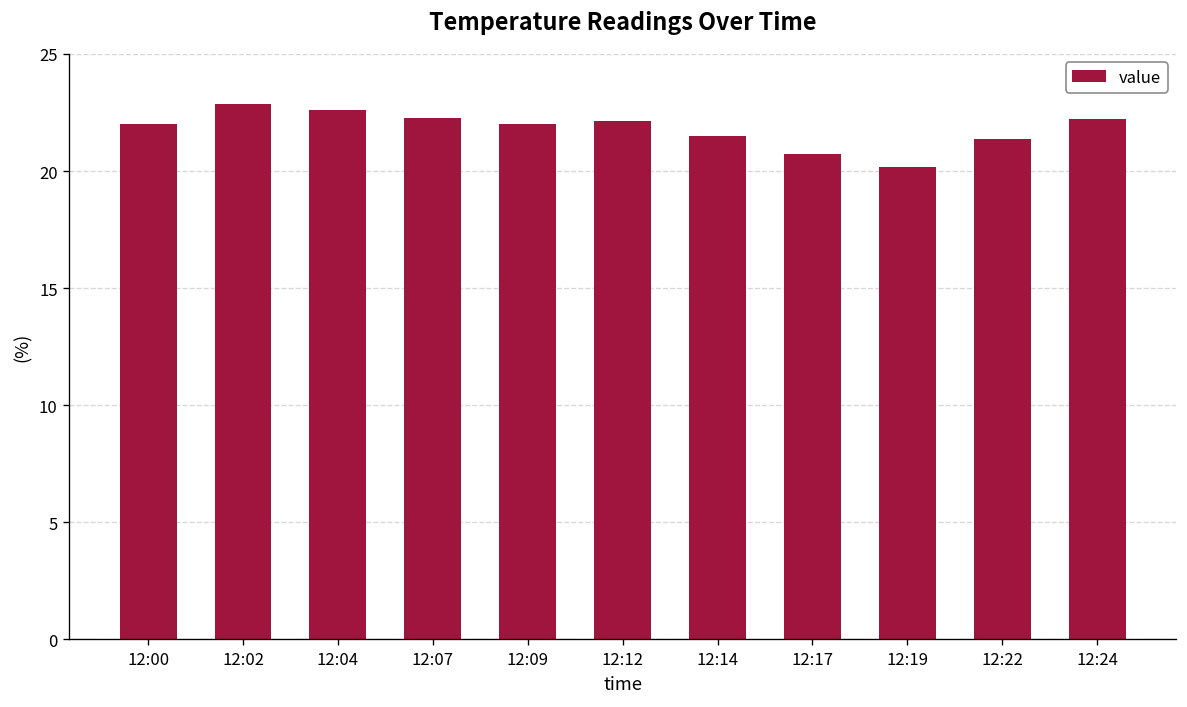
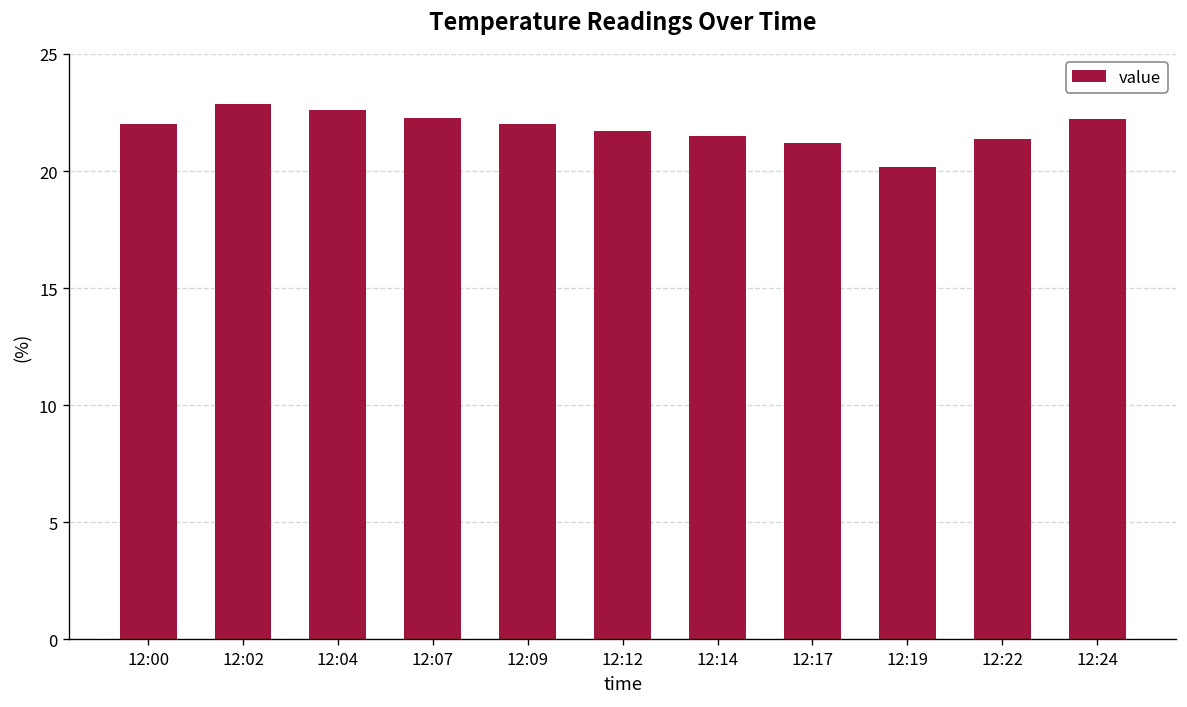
  {
    "12:00": 22.0,
    "12:02": 22.9,
    "12:04": 22.6,
    "12:07": 22.3,
    "12:09": 22.0,
-   "12:12": 22.2,
+   "12:12": 21.7,
    "12:14": 21.5,
-   "12:17": 20.7,
+   "12:17": 21.2,
    "12:19": 20.2,
    "12:22": 21.4,
    "12:24": 22.2
  }
